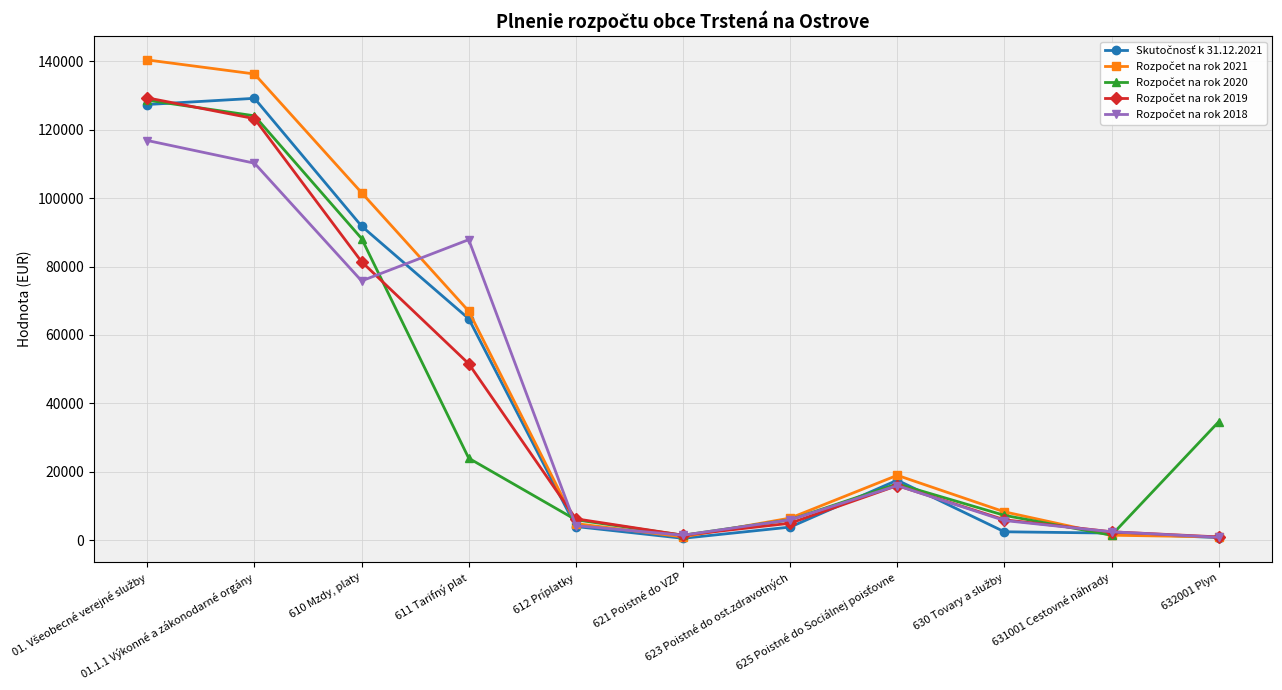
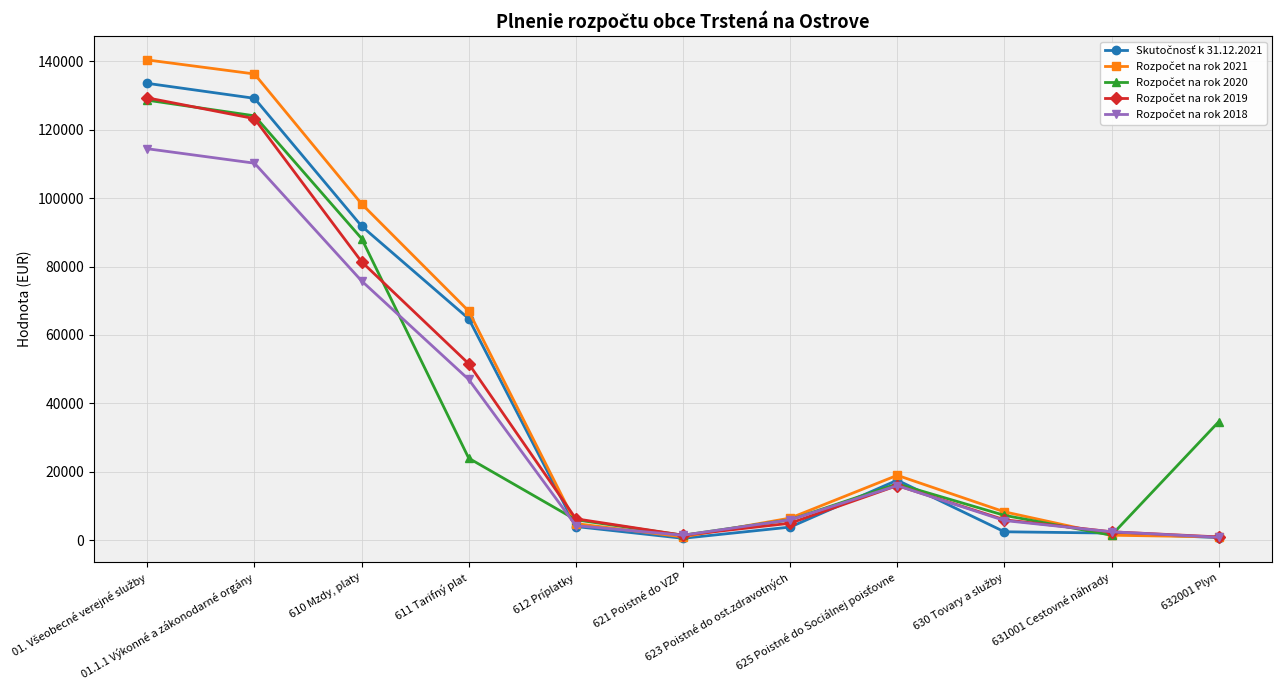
  {
    "Skutočnosť k 31.12.2021": {
-     "01. Všeobecné verejné služby": 127000,
+     "01. Všeobecné verejné služby": 134000,
      "01.1.1 Výkonné a zákonodarné orgány": 129000,
      "610 Mzdy, platy": 92000,
      "611 Tarifný plat": 65000,
      "623 Poistné do ost.zdravotných": 4000,
      "625 Poistné do Sociálnej poisťovne": 18000,
      "630 Tovary a služby": 3000
    },
    "Rozpočet na rok 2021": {
      "01. Všeobecné verejné služby": 140000,
      "01.1.1 Výkonné a zákonodarné orgány": 136000,
-     "610 Mzdy, platy": 102000,
+     "610 Mzdy, platy": 98000,
      "611 Tarifný plat": 67000,
      "625 Poistné do Sociálnej poisťovne": 19000,
      "630 Tovary a služby": 8000
    },
    "Rozpočet na rok 2020": {
      "01.1.1 Výkonné a zákonodarné orgány": 124000,
      "610 Mzdy, platy": 88000,
      "611 Tarifný plat": 24000,
      "630 Tovary a služby": 7000,
      "632001 Plyn": 35000
    },
    "Rozpočet na rok 2019": {
      "01.1.1 Výkonné a zákonodarné orgány": 123000,
      "610 Mzdy, platy": 81000,
      "611 Tarifný plat": 52000,
      "623 Poistné do ost.zdravotných": 5000
    },
    "Rozpočet na rok 2018": {
-     "01. Všeobecné verejné služby": 117000,
+     "01. Všeobecné verejné služby": 114000,
      "01.1.1 Výkonné a zákonodarné orgány": 110000,
      "610 Mzdy, platy": 76000,
-     "611 Tarifný plat": 88000
+     "611 Tarifný plat": 47000
    }
  }
